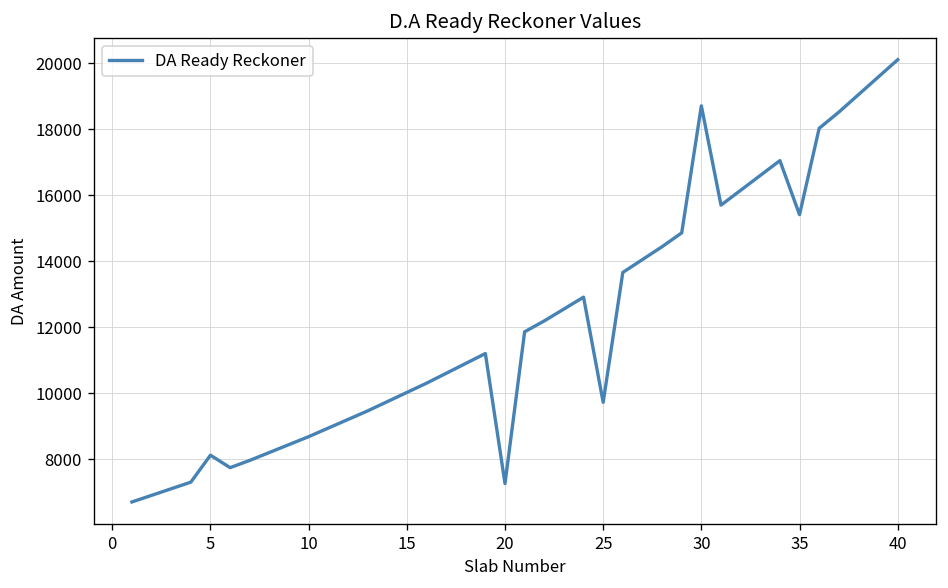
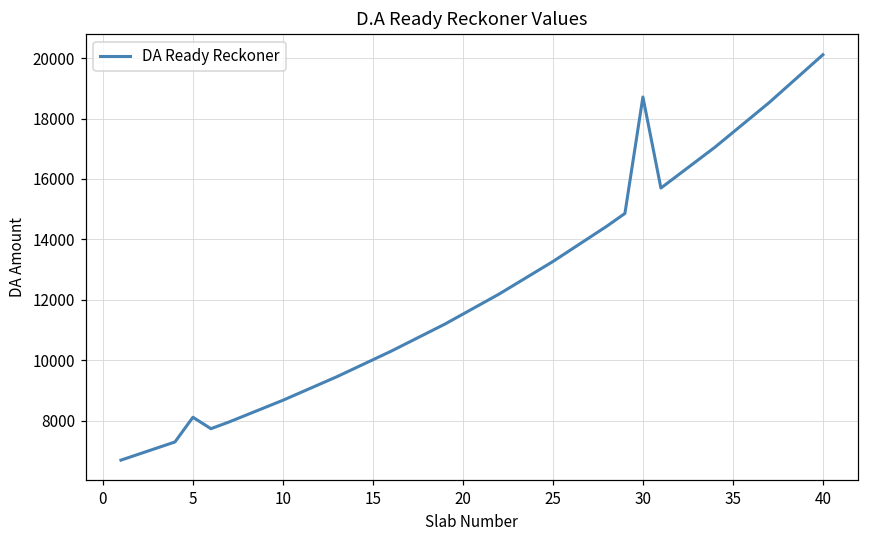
  {
    "5": 8100,
    "10": 8700,
    "15": 10000,
-   "20": 7300,
-   "25": 9700,
+   "20": 11500,
+   "25": 13300,
    "30": 18700,
-   "35": 15400,
+   "35": 17500,
    "40": 20100
  }
